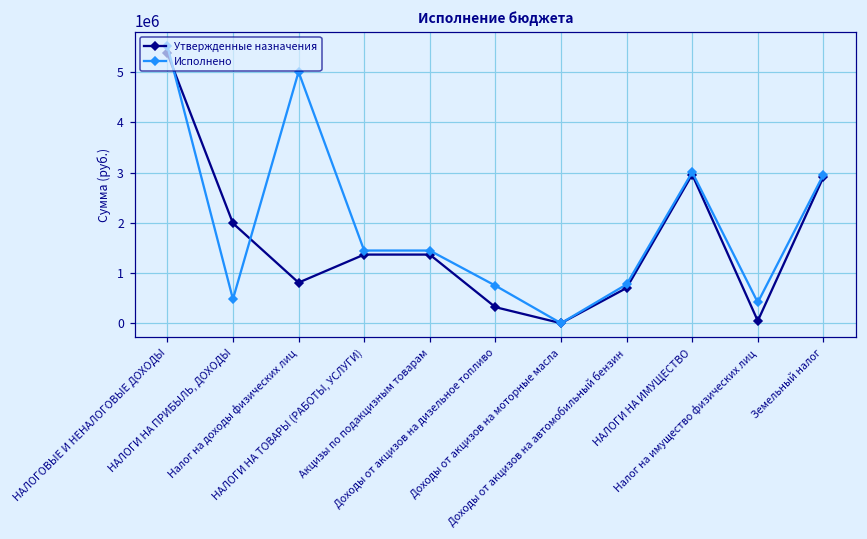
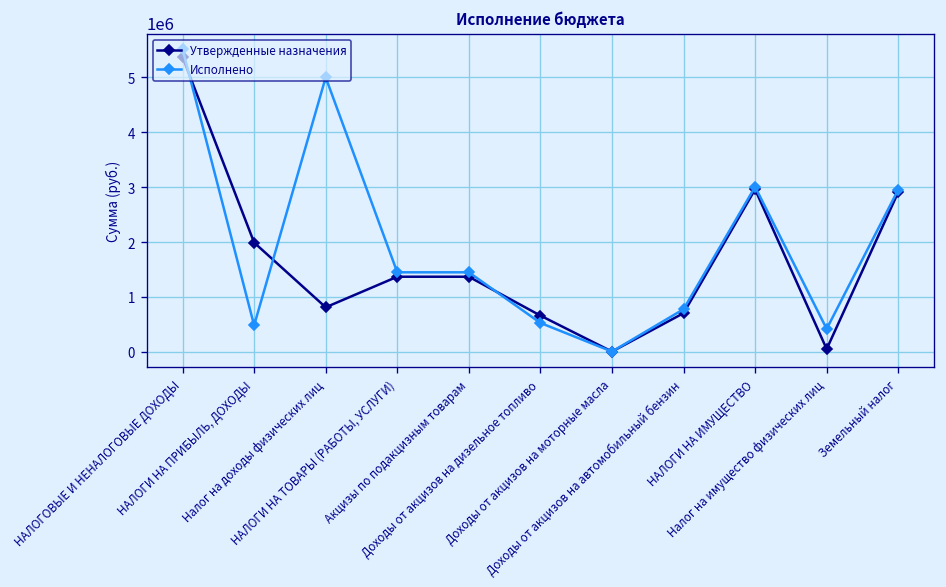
  {
    "Утвержденные назначения": {
      "НАЛОГИ НА ПРИБЫЛЬ, ДОХОДЫ": 2000000,
      "Налог на доходы физических лиц": 800000,
      "НАЛОГИ НА ТОВАРЫ (РАБОТЫ, УСЛУГИ)": 1400000,
      "Акцизы по подакцизным товарам": 1400000,
-     "Доходы от акцизов на дизельное топливо": 300000,
+     "Доходы от акцизов на дизельное топливо": 700000,
      "Доходы от акцизов на автомобильный бензин": 700000,
      "Налог на имущество физических лиц": 100000
    },
    "Исполнено": {
      "НАЛОГИ НА ПРИБЫЛЬ, ДОХОДЫ": 500000,
      "НАЛОГИ НА ТОВАРЫ (РАБОТЫ, УСЛУГИ)": 1400000,
      "Акцизы по подакцизным товарам": 1400000,
-     "Доходы от акцизов на дизельное топливо": 800000,
+     "Доходы от акцизов на дизельное топливо": 500000,
      "Доходы от акцизов на автомобильный бензин": 800000,
      "Налог на имущество физических лиц": 400000
    }
  }
